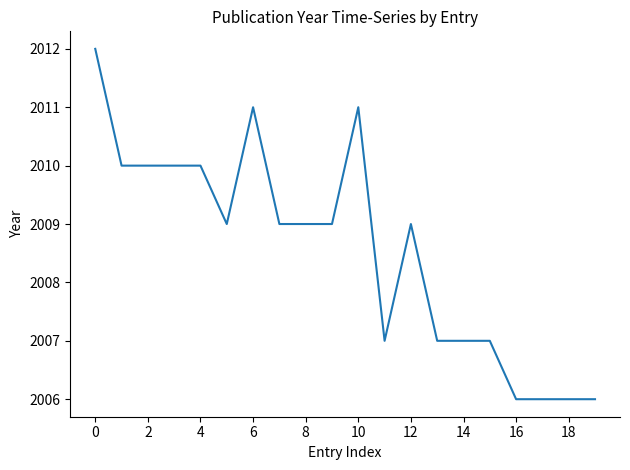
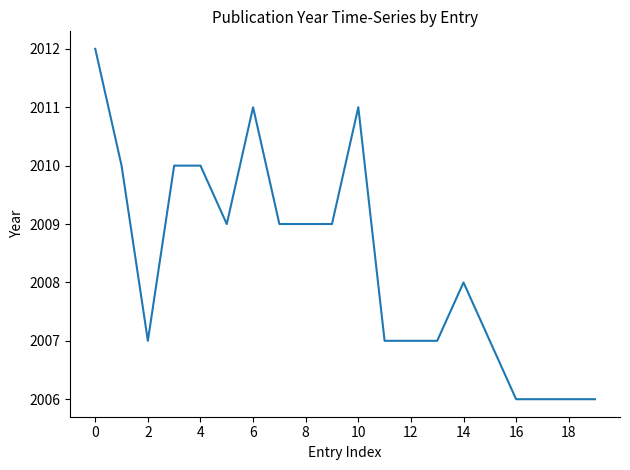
  {
    "0": 2012,
-   "2": 2010,
+   "2": 2007,
    "4": 2010,
    "6": 2011,
    "8": 2009,
    "10": 2011,
-   "12": 2009,
-   "14": 2007,
+   "12": 2007,
+   "14": 2008,
    "16": 2006,
    "18": 2006
  }
